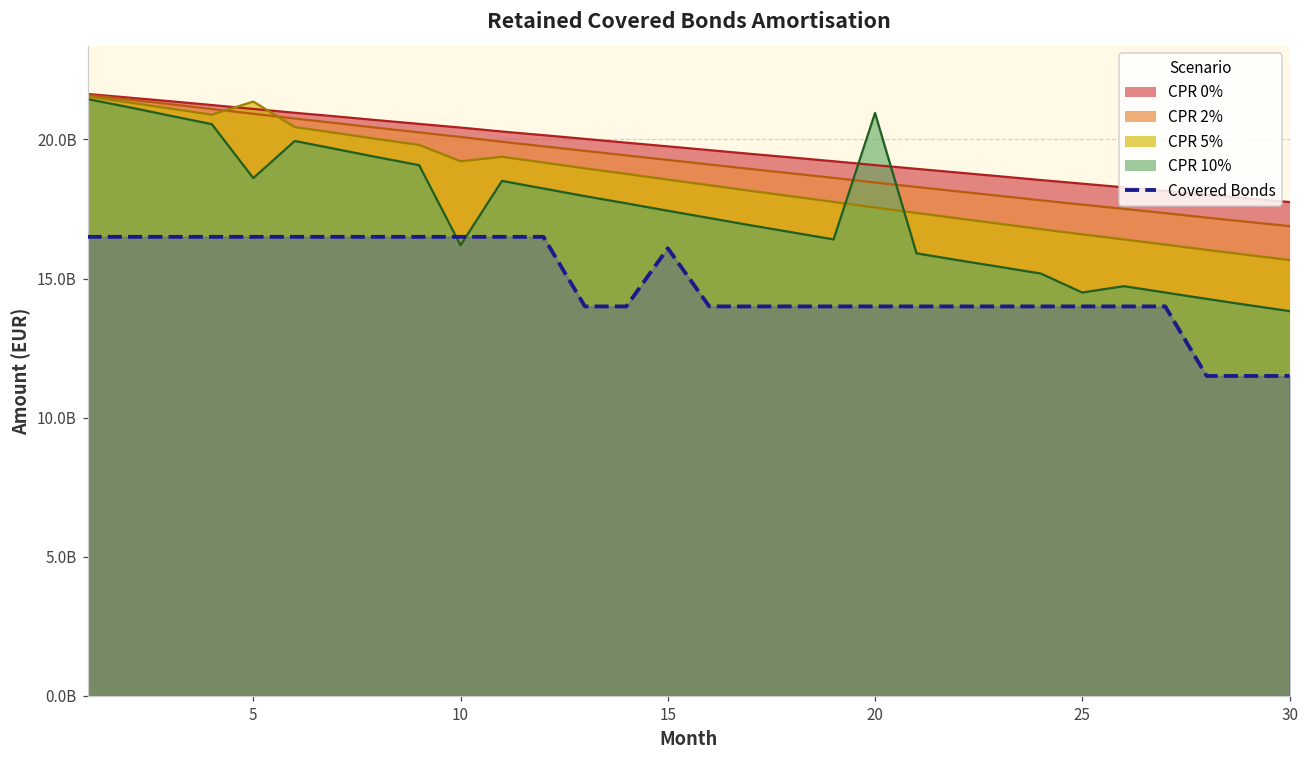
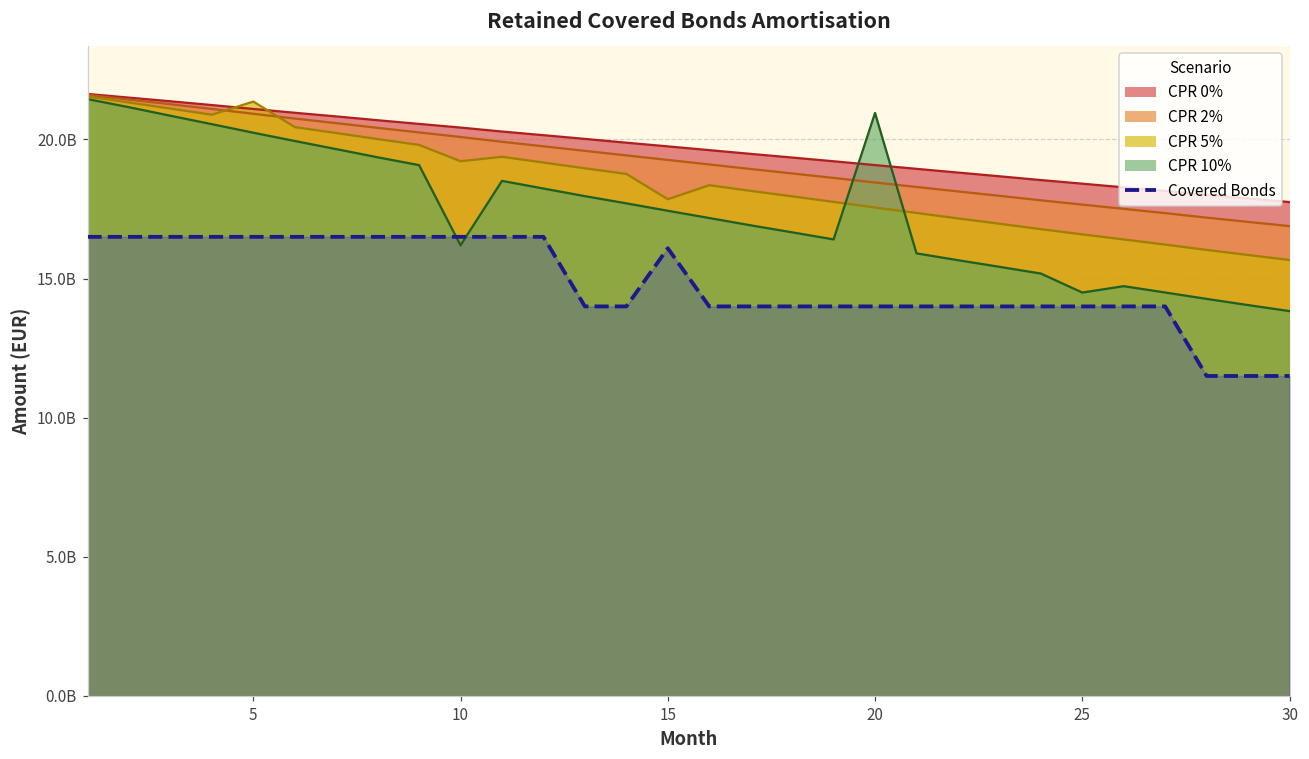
  {
    "CPR 5%": {
      "5": 21400000000,
      "10": 19200000000,
-     "15": 18600000000,
+     "15": 17900000000,
      "20": 17600000000,
      "25": 16600000000,
      "30": 15700000000
    },
    "CPR 10%": {
-     "5": 18600000000,
+     "5": 20200000000,
      "10": 16200000000,
      "15": 17400000000,
      "20": 21000000000,
      "25": 14500000000,
      "30": 13800000000
    },
    "Covered Bonds": {
      "5": 16500000000,
      "10": 16500000000,
      "15": 16100000000,
      "20": 14000000000,
      "25": 14000000000,
      "30": 11500000000
    }
  }
